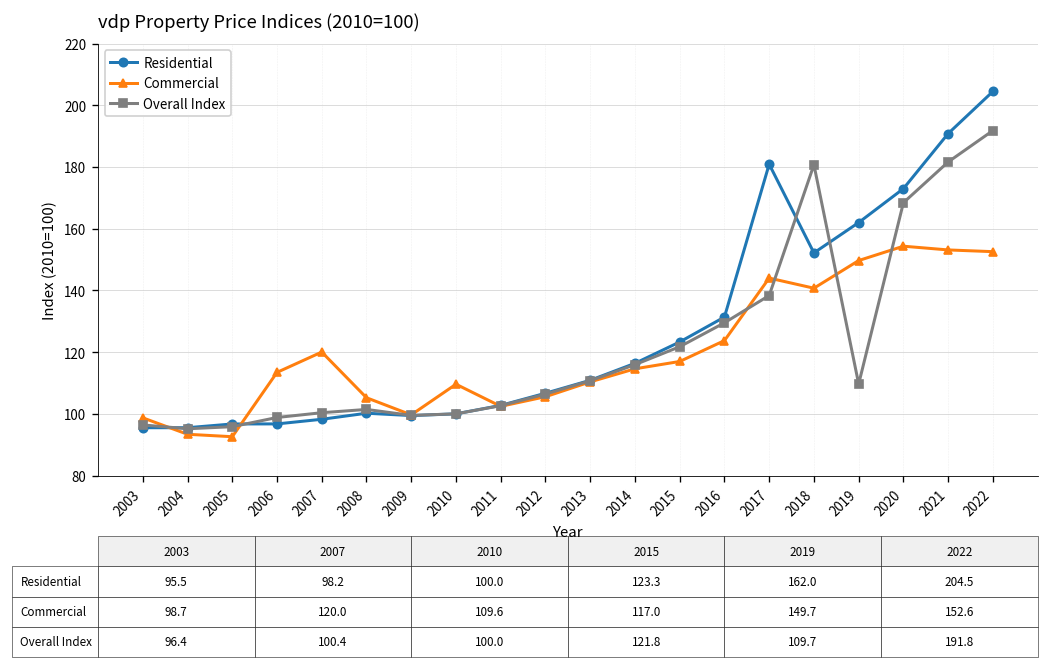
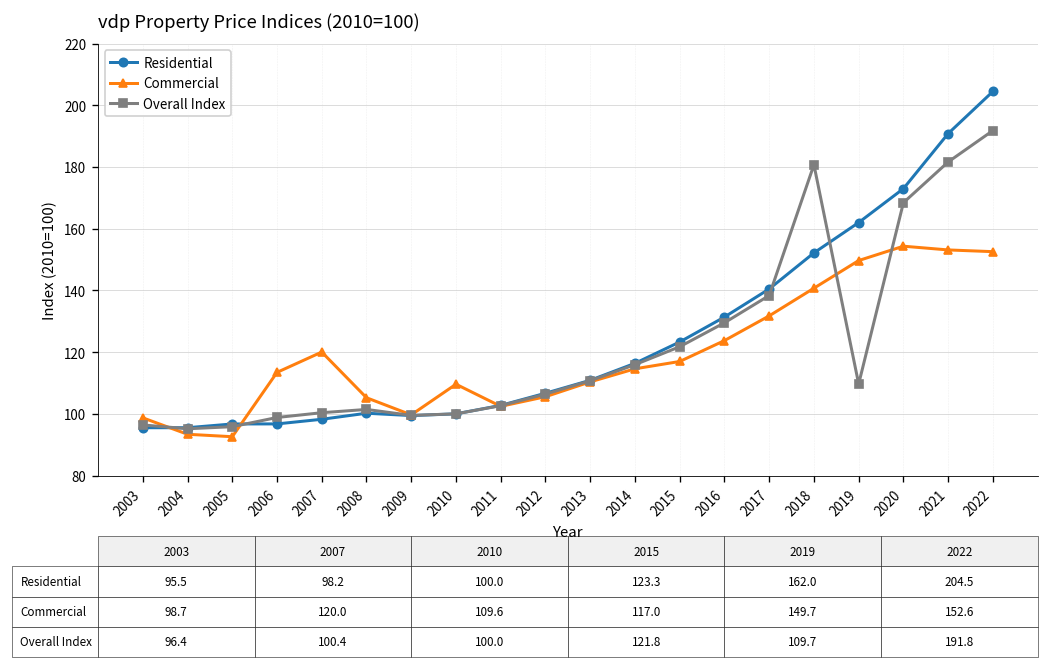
  {
    "Residential": {
      "2006": 97,
      "2007": 98,
      "2008": 100,
      "2015": 123,
      "2016": 131,
-     "2017": 181,
+     "2017": 140,
      "2018": 152,
      "2019": 162,
      "2020": 173,
      "2021": 191,
      "2022": 204
    },
    "Commercial": {
      "2003": 99,
      "2004": 93,
      "2005": 93,
      "2006": 113,
      "2007": 120,
      "2008": 105,
      "2010": 110,
      "2014": 115,
      "2015": 117,
      "2016": 124,
-     "2017": 144,
+     "2017": 132,
      "2018": 141,
      "2019": 150,
      "2020": 154,
      "2021": 153,
      "2022": 153
    },
    "Overall Index": {
      "2006": 99,
      "2007": 100,
      "2008": 101,
      "2015": 122,
      "2016": 130,
      "2017": 138,
      "2018": 181,
      "2019": 110,
      "2020": 168,
      "2021": 182,
      "2022": 192
    }
  }
